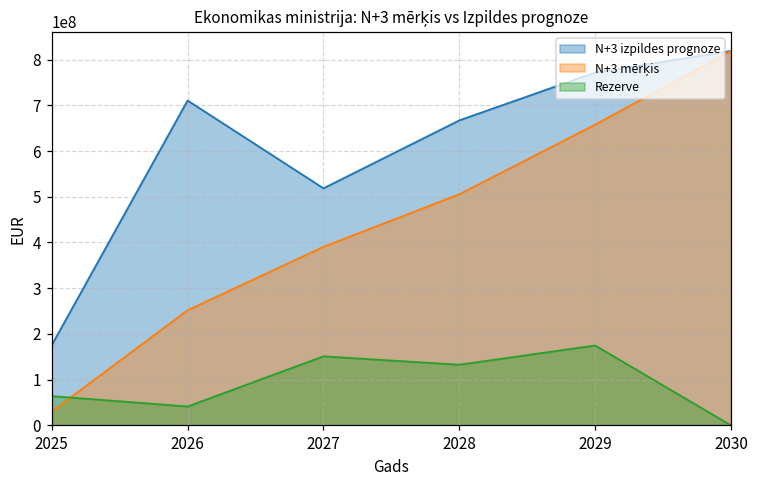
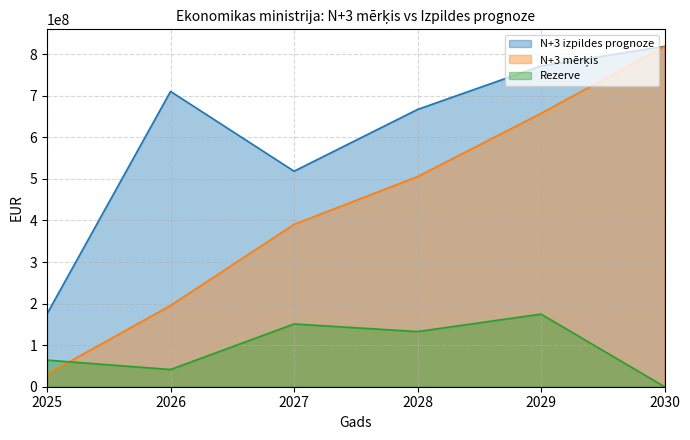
  {
    "N+3 izpildes prognoze": {
      "2025": 180000000,
      "2026": 710000000,
      "2027": 520000000,
      "2028": 670000000
    },
    "N+3 mērķis": {
      "2025": 30000000,
-     "2026": 250000000,
+     "2026": 200000000,
      "2027": 390000000,
      "2028": 510000000,
      "2029": 660000000
    },
    "Rezerve": {
      "2025": 60000000,
      "2026": 40000000,
      "2027": 150000000,
      "2028": 130000000,
      "2029": 170000000,
      "2030": 0
    }
  }
